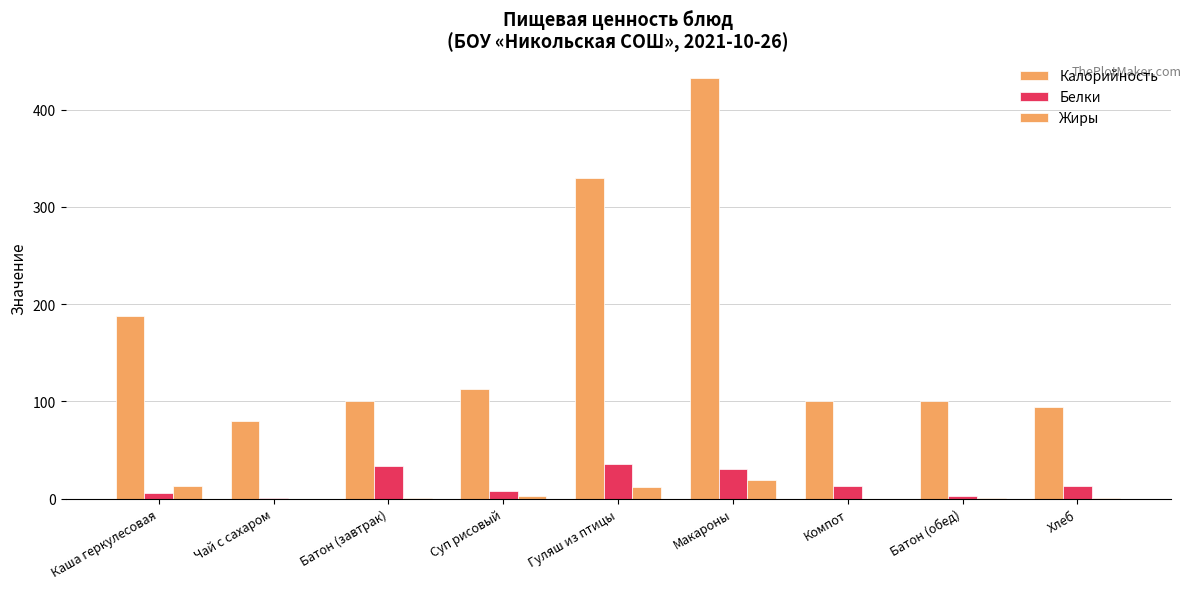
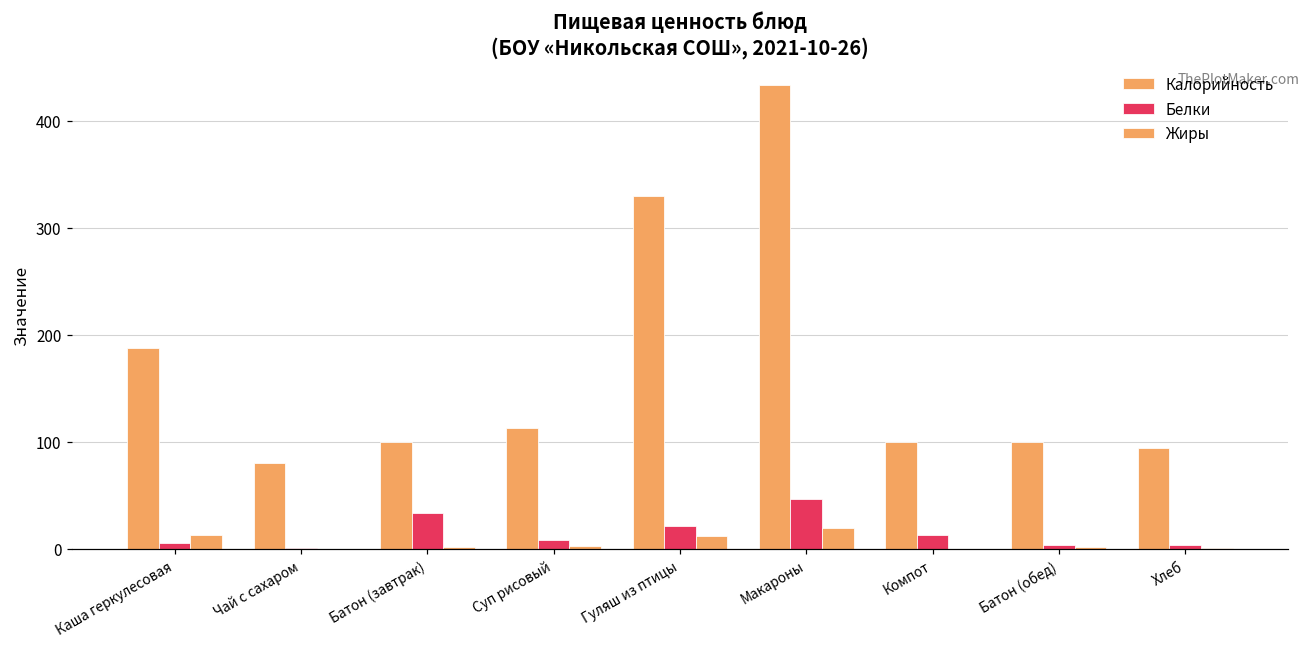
  {
    "Белки": {
      "Каша геркулесовая": 10,
      "Батон (завтрак)": 30,
      "Суп рисовый": 10,
-     "Гуляш из птицы": 40,
-     "Макароны": 30,
+     "Гуляш из птицы": 20,
+     "Макароны": 50,
      "Компот": 10,
      "Батон (обед)": 0,
-     "Хлеб": 10
+     "Хлеб": 0
    }
  }
